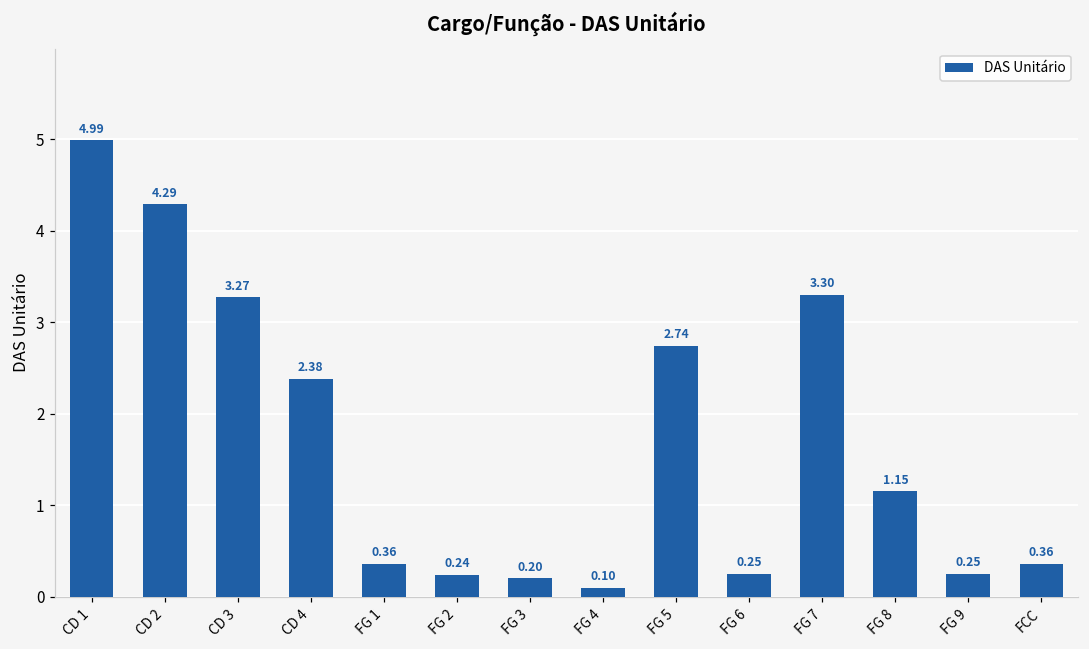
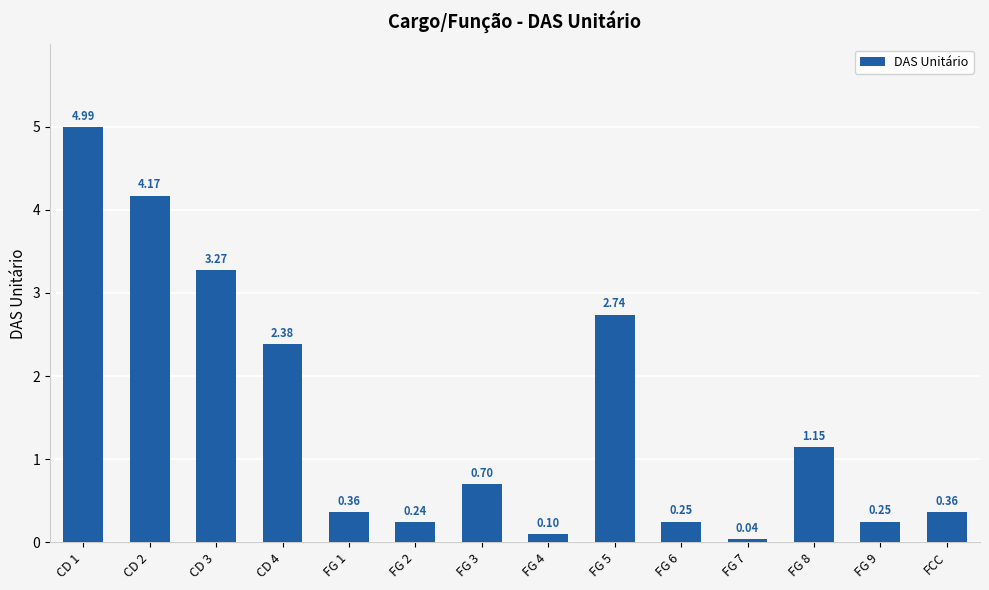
  {
    "CD 1": 4.99,
-   "CD 2": 4.29,
+   "CD 2": 4.17,
    "CD 3": 3.27,
    "CD 4": 2.38,
    "FG 1": 0.36,
    "FG 2": 0.24,
-   "FG 3": 0.20,
+   "FG 3": 0.70,
    "FG 4": 0.10,
    "FG 5": 2.74,
    "FG 6": 0.25,
-   "FG 7": 3.30,
+   "FG 7": 0.04,
    "FG 8": 1.15,
    "FG 9": 0.25,
    "FCC": 0.36
  }
